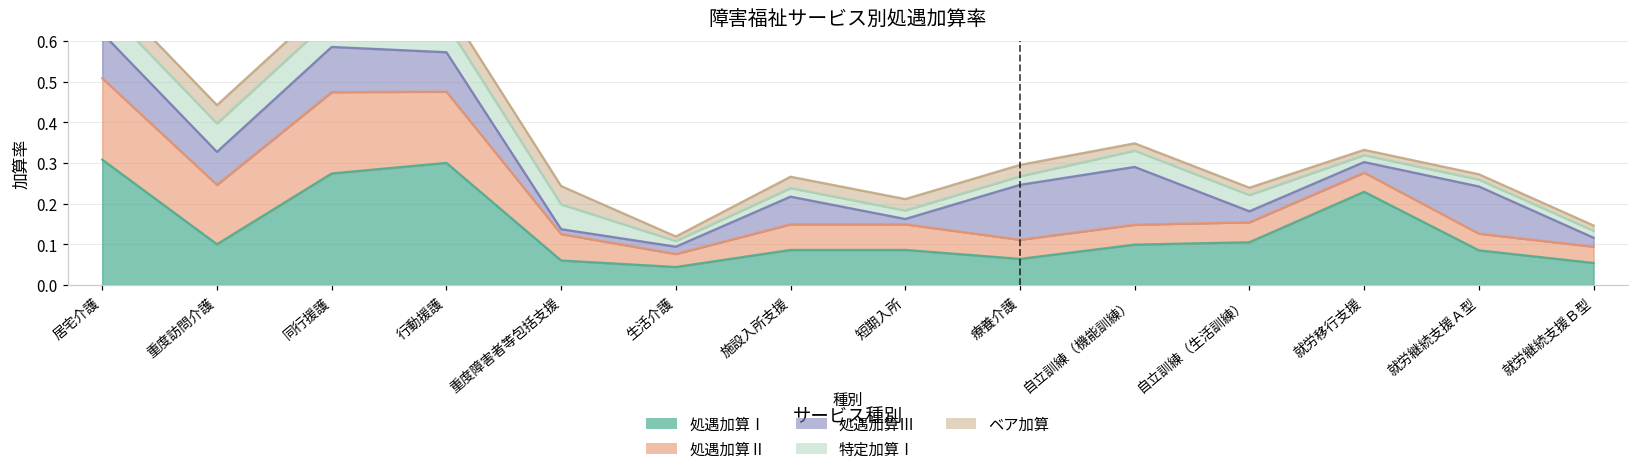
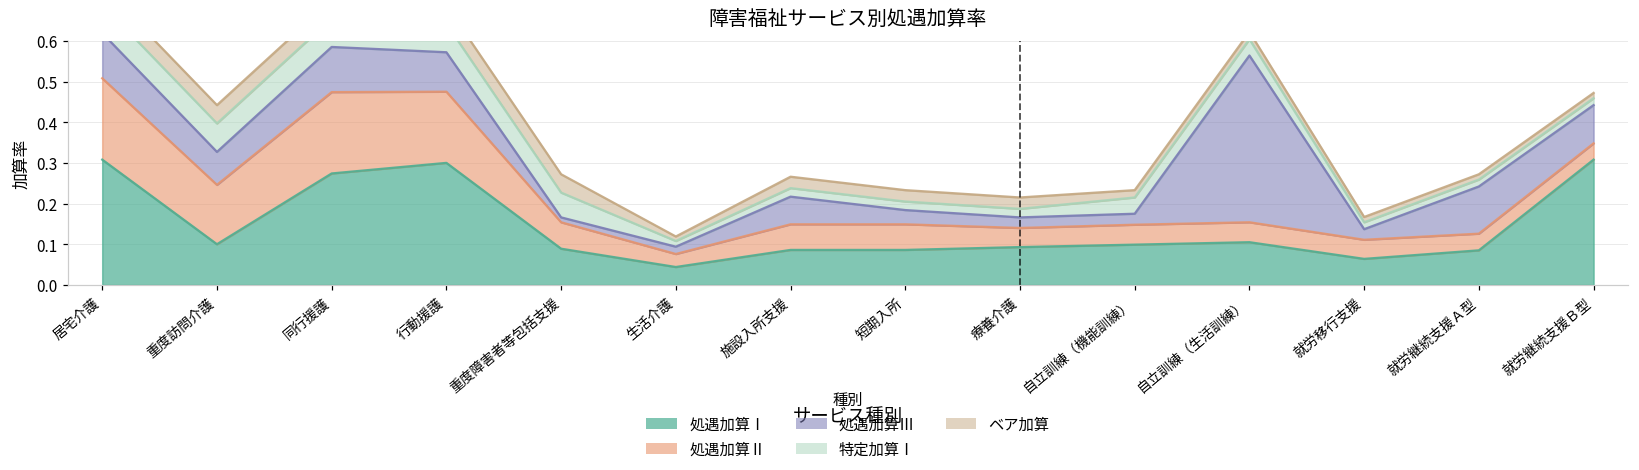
  {
    "処遇加算Ⅰ": {
      "居宅介護": 0.31,
      "重度訪問介護": 0.10,
      "同行援護": 0.27,
      "行動援護": 0.30,
-     "重度障害者等包括支援": 0.06,
+     "重度障害者等包括支援": 0.09,
      "生活介護": 0.04,
      "施設入所支援": 0.09,
      "短期入所": 0.09,
-     "療養介護": 0.06,
+     "療養介護": 0.09,
      "自立訓練（機能訓練）": 0.10,
      "自立訓練（生活訓練）": 0.11,
-     "就労移行支援": 0.23,
+     "就労移行支援": 0.06,
      "就労継続支援Ａ型": 0.09,
-     "就労継続支援Ｂ型": 0.05
+     "就労継続支援Ｂ型": 0.31
    },
    "処遇加算Ⅲ": {
      "重度訪問介護": 0.08,
      "同行援護": 0.11,
      "行動援護": 0.10,
      "重度障害者等包括支援": 0.01,
      "生活介護": 0.02,
      "施設入所支援": 0.07,
-     "短期入所": 0.01,
-     "療養介護": 0.14,
-     "自立訓練（機能訓練）": 0.14,
-     "自立訓練（生活訓練）": 0.03,
+     "短期入所": 0.04,
+     "療養介護": 0.03,
+     "自立訓練（機能訓練）": 0.03,
+     "自立訓練（生活訓練）": 0.41,
      "就労移行支援": 0.03,
      "就労継続支援Ａ型": 0.12,
-     "就労継続支援Ｂ型": 0.02
+     "就労継続支援Ｂ型": 0.09
    }
  }
